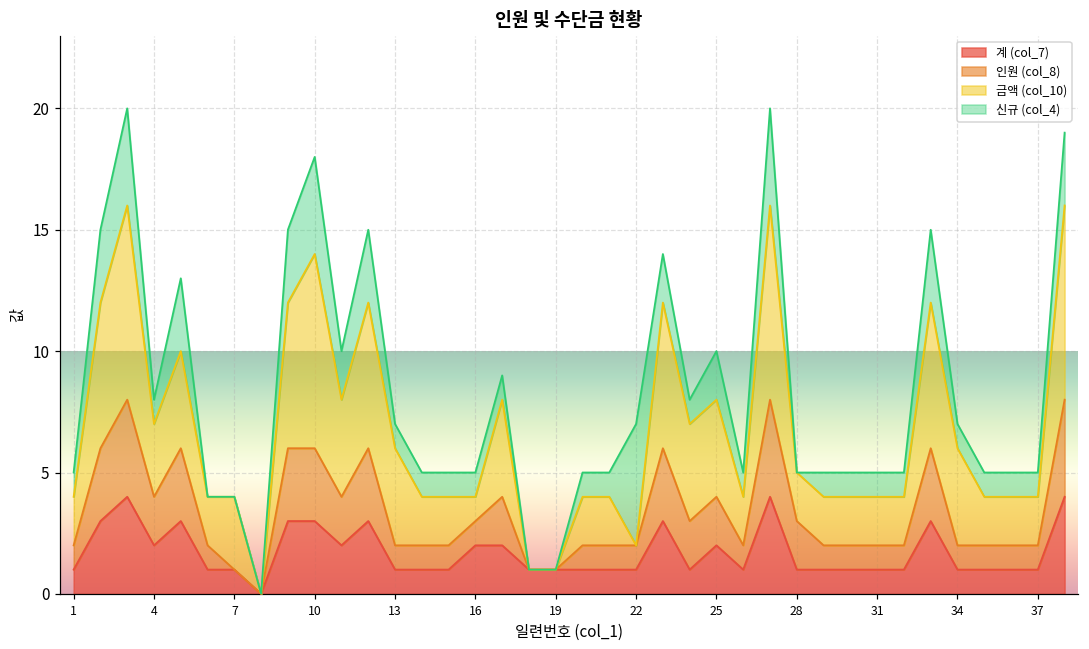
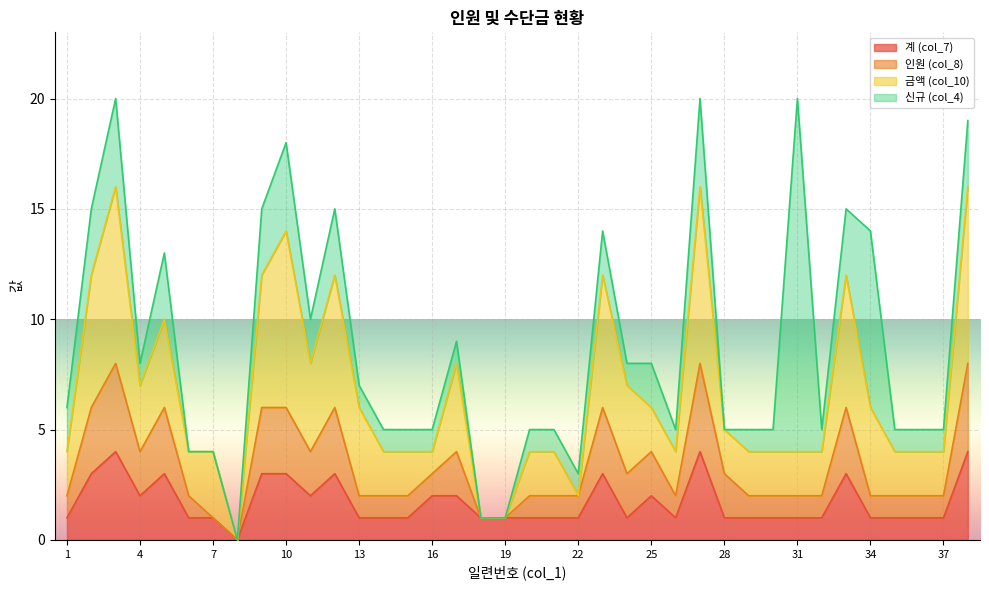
  {
    "금액 (col_10)": {
      "1": 2,
      "4": 3,
      "10": 8,
      "13": 4,
      "16": 1,
-     "25": 4,
+     "25": 2,
      "31": 2,
      "34": 4,
      "37": 2
    },
    "신규 (col_4)": {
-     "1": 1,
+     "1": 2,
      "4": 1,
      "10": 4,
      "13": 1,
      "16": 1,
-     "22": 5,
+     "22": 1,
      "25": 2,
-     "31": 1,
-     "34": 1,
+     "31": 16,
+     "34": 8,
      "37": 1
    }
  }
